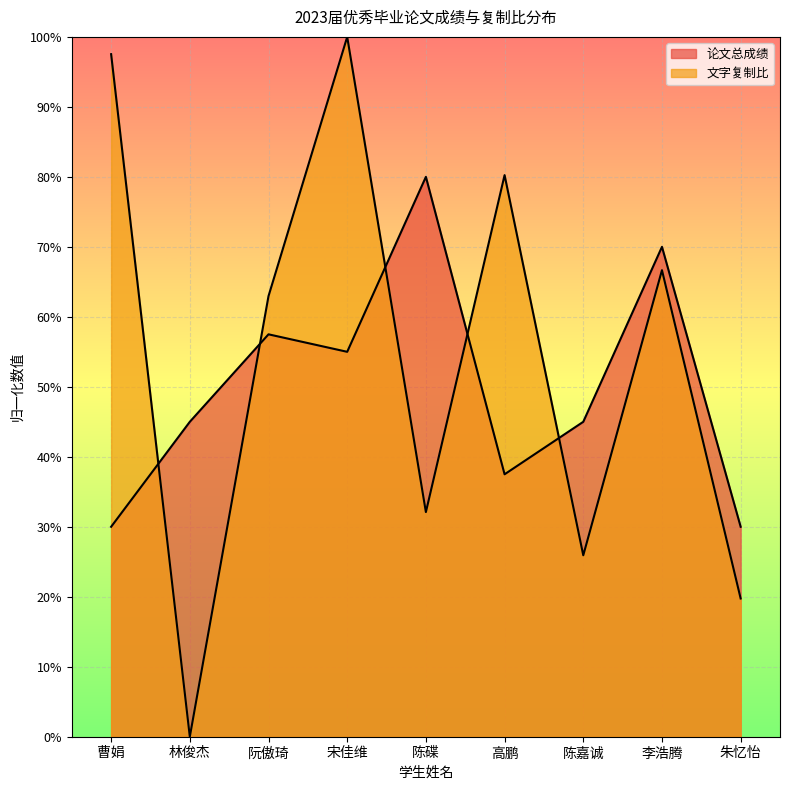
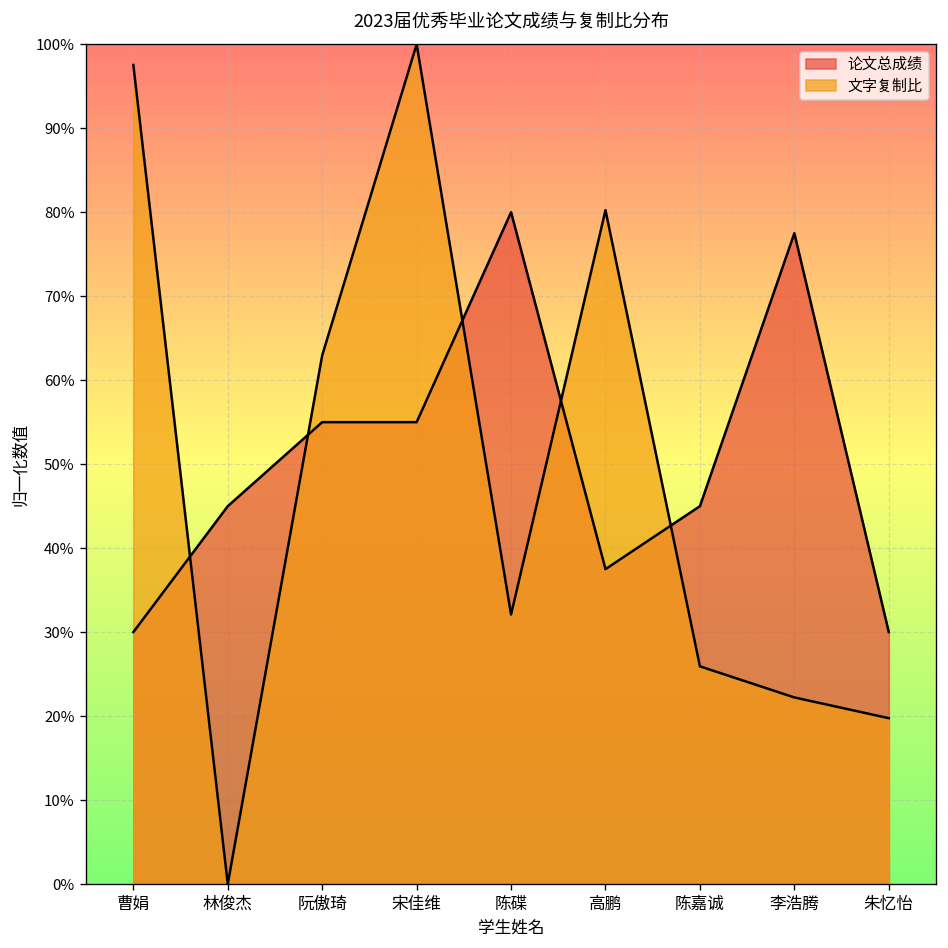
  {
    "论文总成绩": {
      "曹娟": "30%",
      "林俊杰": "45%",
-     "阮傲琦": "57%",
+     "阮傲琦": "55%",
      "宋佳维": "55%",
      "陈碟": "80%",
      "高鹏": "38%",
      "陈嘉诚": "45%",
-     "李浩腾": "70%",
+     "李浩腾": "77%",
      "朱忆怡": "30%"
    },
    "文字复制比": {
      "曹娟": "98%",
      "林俊杰": "0%",
      "阮傲琦": "63%",
      "宋佳维": "100%",
      "陈碟": "32%",
      "高鹏": "80%",
      "陈嘉诚": "26%",
-     "李浩腾": "67%",
+     "李浩腾": "22%",
      "朱忆怡": "20%"
    }
  }
